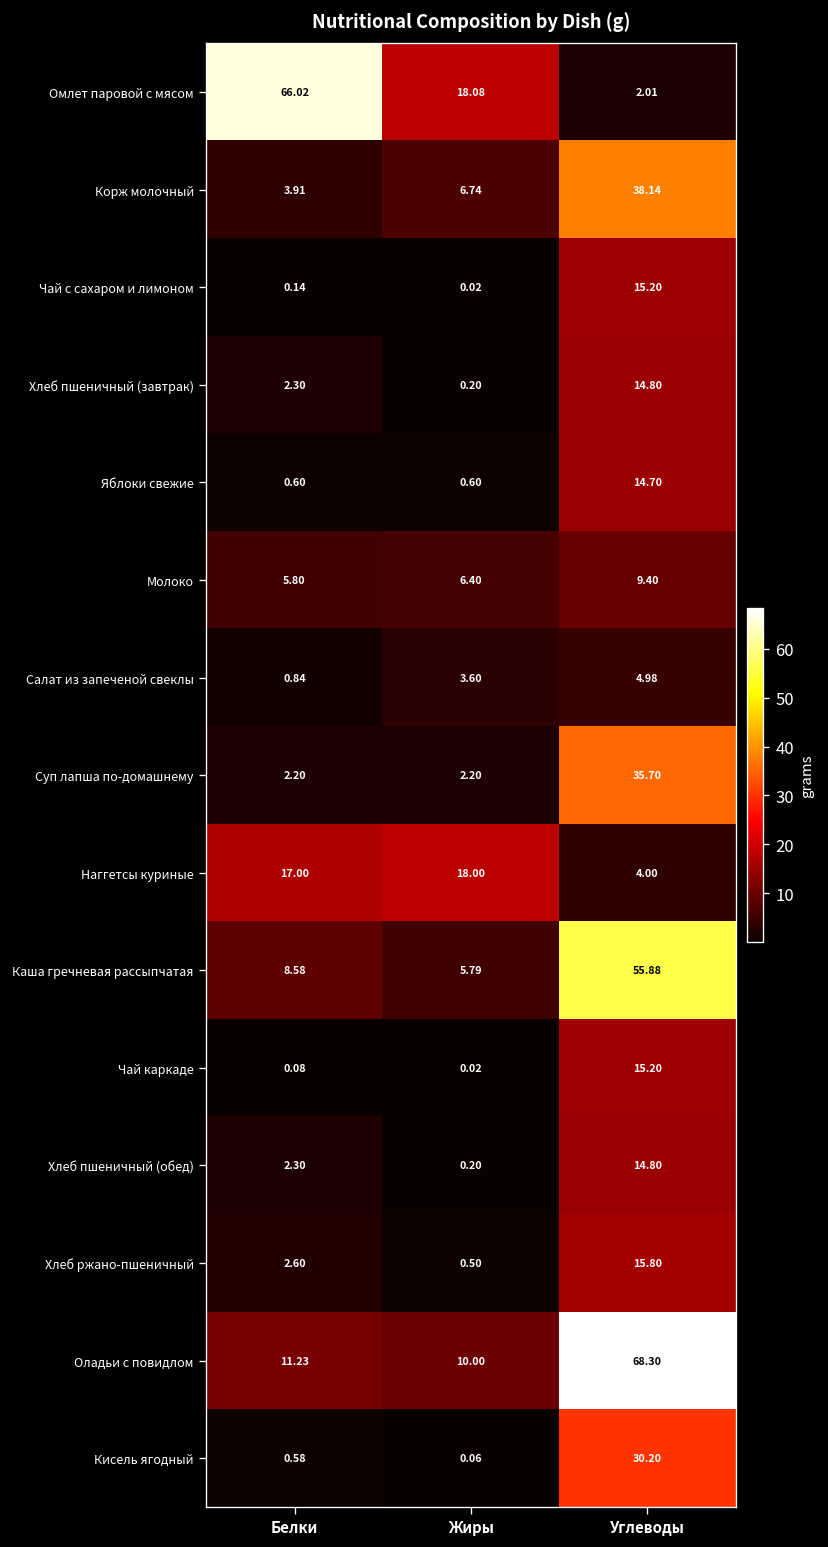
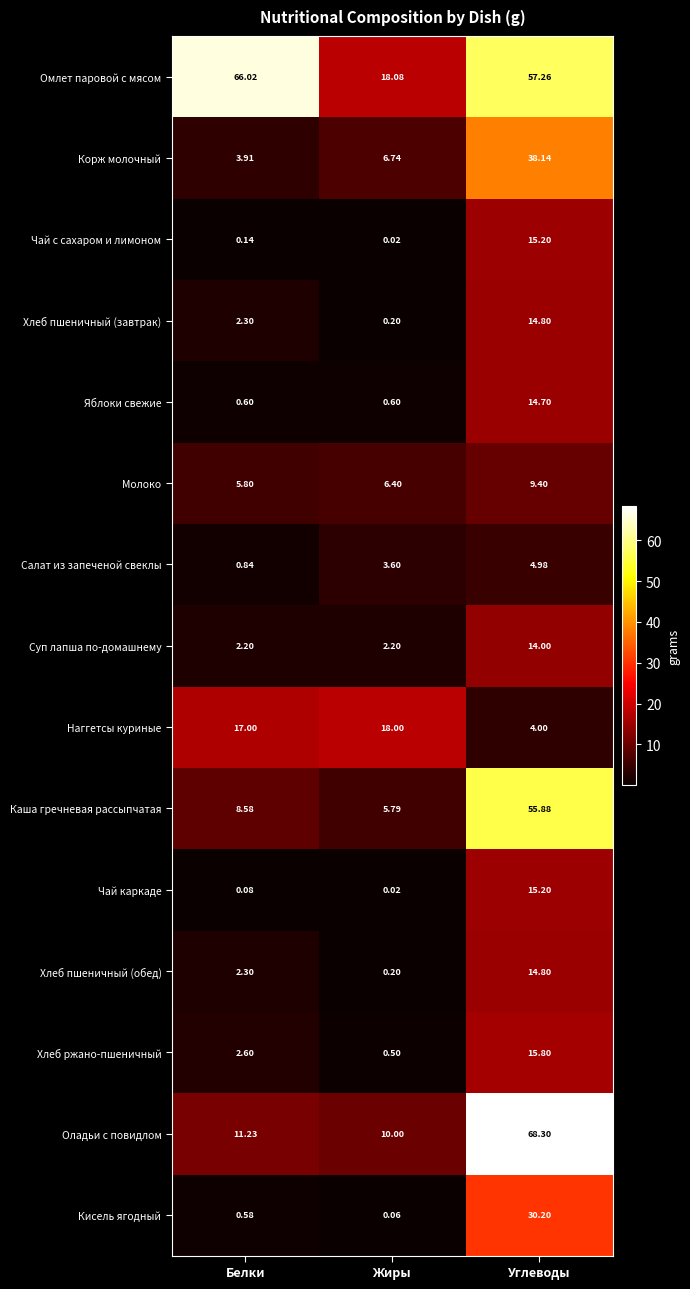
  {
    "Омлет паровой с мясом": {
      "Белки": 66.02,
      "Жиры": 18.08,
-     "Углеводы": 2.01
+     "Углеводы": 57.26
    },
    "Корж молочный": {
      "Белки": 3.91,
      "Жиры": 6.74,
      "Углеводы": 38.14
    },
    "Чай с сахаром и лимоном": {
      "Белки": 0.14,
      "Жиры": 0.02,
      "Углеводы": 15.20
    },
    "Хлеб пшеничный (завтрак)": {
      "Белки": 2.30,
      "Жиры": 0.20,
      "Углеводы": 14.80
    },
    "Яблоки свежие": {
      "Белки": 0.60,
      "Жиры": 0.60,
      "Углеводы": 14.70
    },
    "Молоко": {
      "Белки": 5.80,
      "Жиры": 6.40,
      "Углеводы": 9.40
    },
    "Салат из запеченой свеклы": {
      "Белки": 0.84,
      "Жиры": 3.60,
      "Углеводы": 4.98
    },
    "Суп лапша по-домашнему": {
      "Белки": 2.20,
      "Жиры": 2.20,
-     "Углеводы": 35.70
+     "Углеводы": 14.00
    },
    "Наггетсы куриные": {
      "Белки": 17.00,
      "Жиры": 18.00,
      "Углеводы": 4.00
    },
    "Каша гречневая рассыпчатая": {
      "Белки": 8.58,
      "Жиры": 5.79,
      "Углеводы": 55.88
    },
    "Чай каркаде": {
      "Белки": 0.08,
      "Жиры": 0.02,
      "Углеводы": 15.20
    },
    "Хлеб пшеничный (обед)": {
      "Белки": 2.30,
      "Жиры": 0.20,
      "Углеводы": 14.80
    },
    "Хлеб ржано-пшеничный": {
      "Белки": 2.60,
      "Жиры": 0.50,
      "Углеводы": 15.80
    },
    "Оладьи с повидлом": {
      "Белки": 11.23,
      "Жиры": 10.00,
      "Углеводы": 68.30
    },
    "Кисель ягодный": {
      "Белки": 0.58,
      "Жиры": 0.06,
      "Углеводы": 30.20
    }
  }
